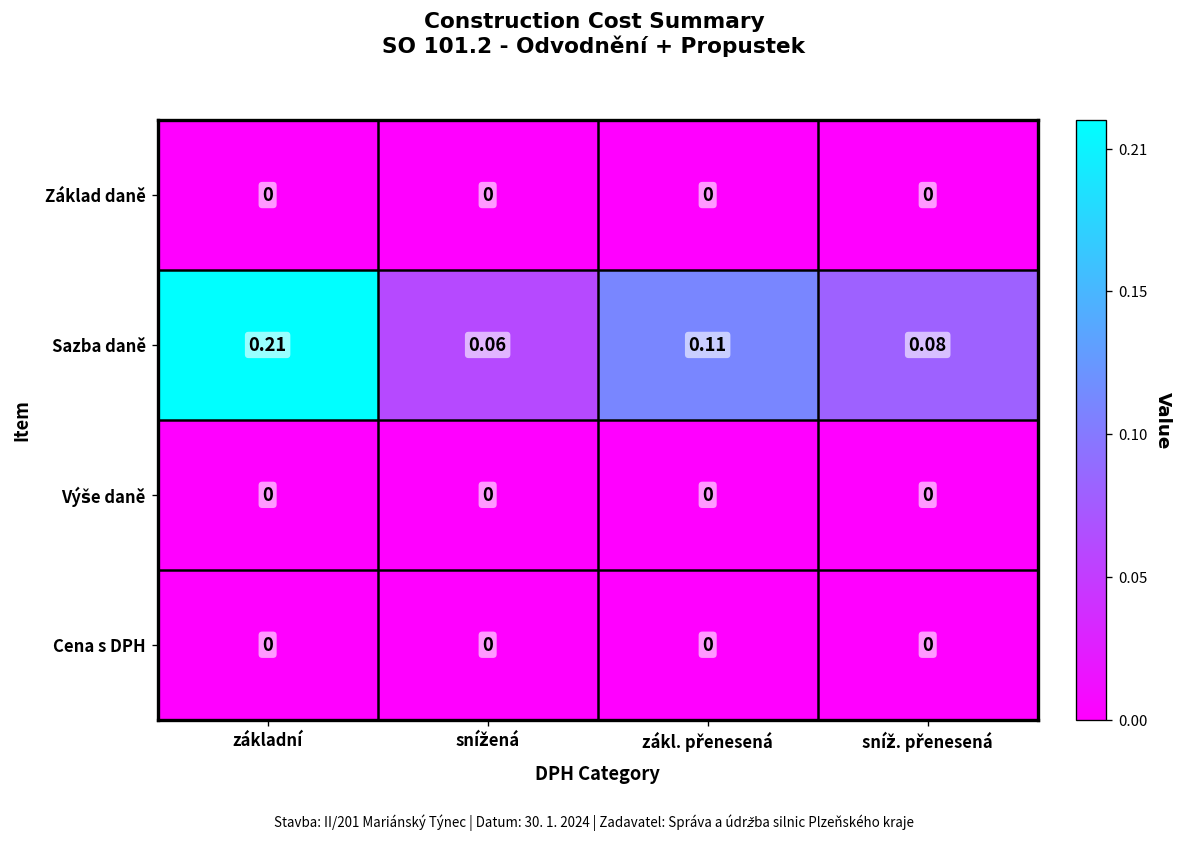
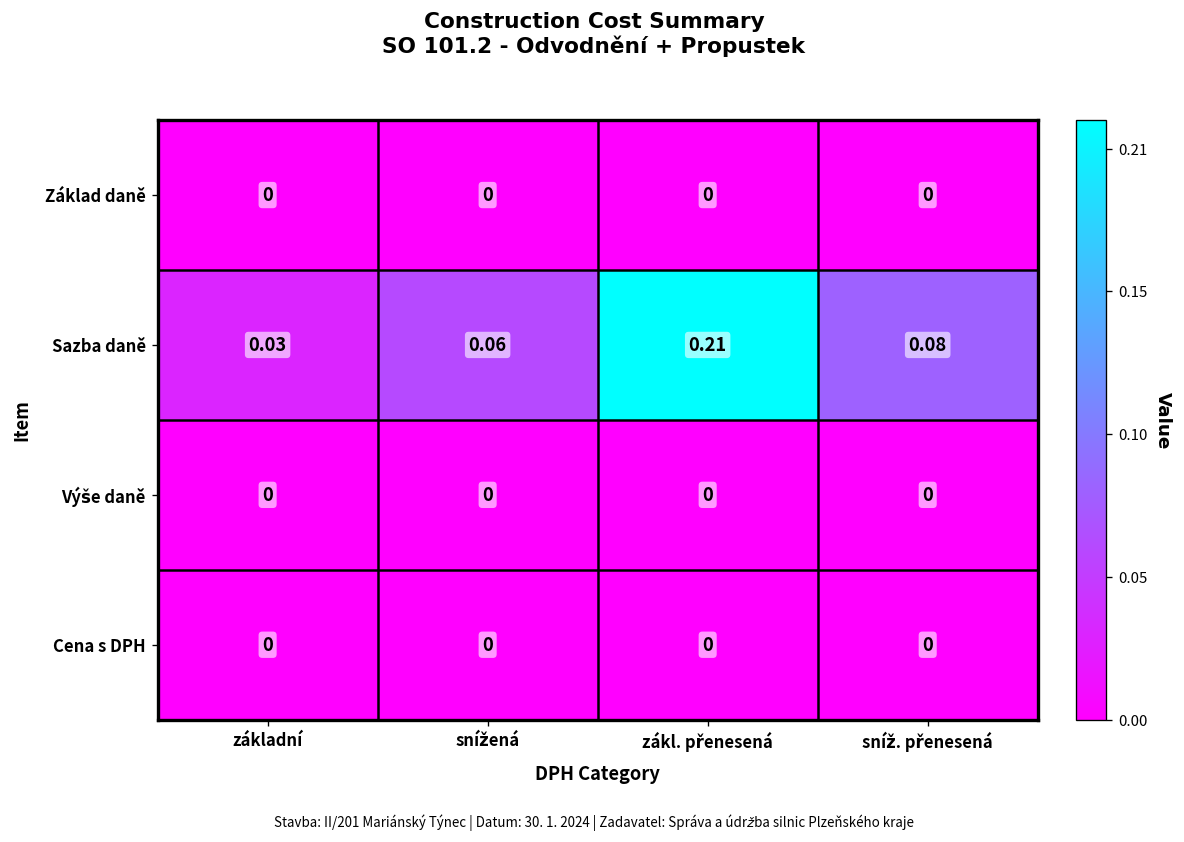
  {
    "Sazba daně": {
-     "základní": 0.21,
-     "zákl. přenesená": 0.11
+     "základní": 0.03,
+     "zákl. přenesená": 0.21
    }
  }
